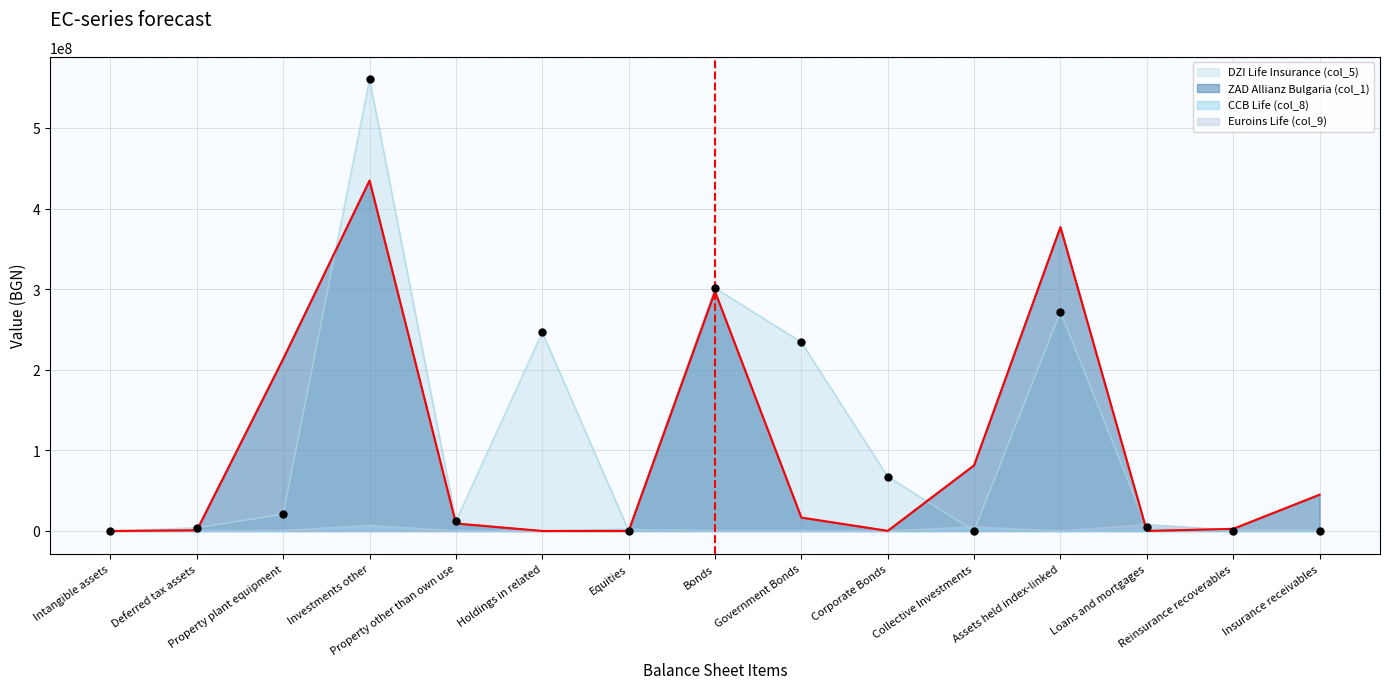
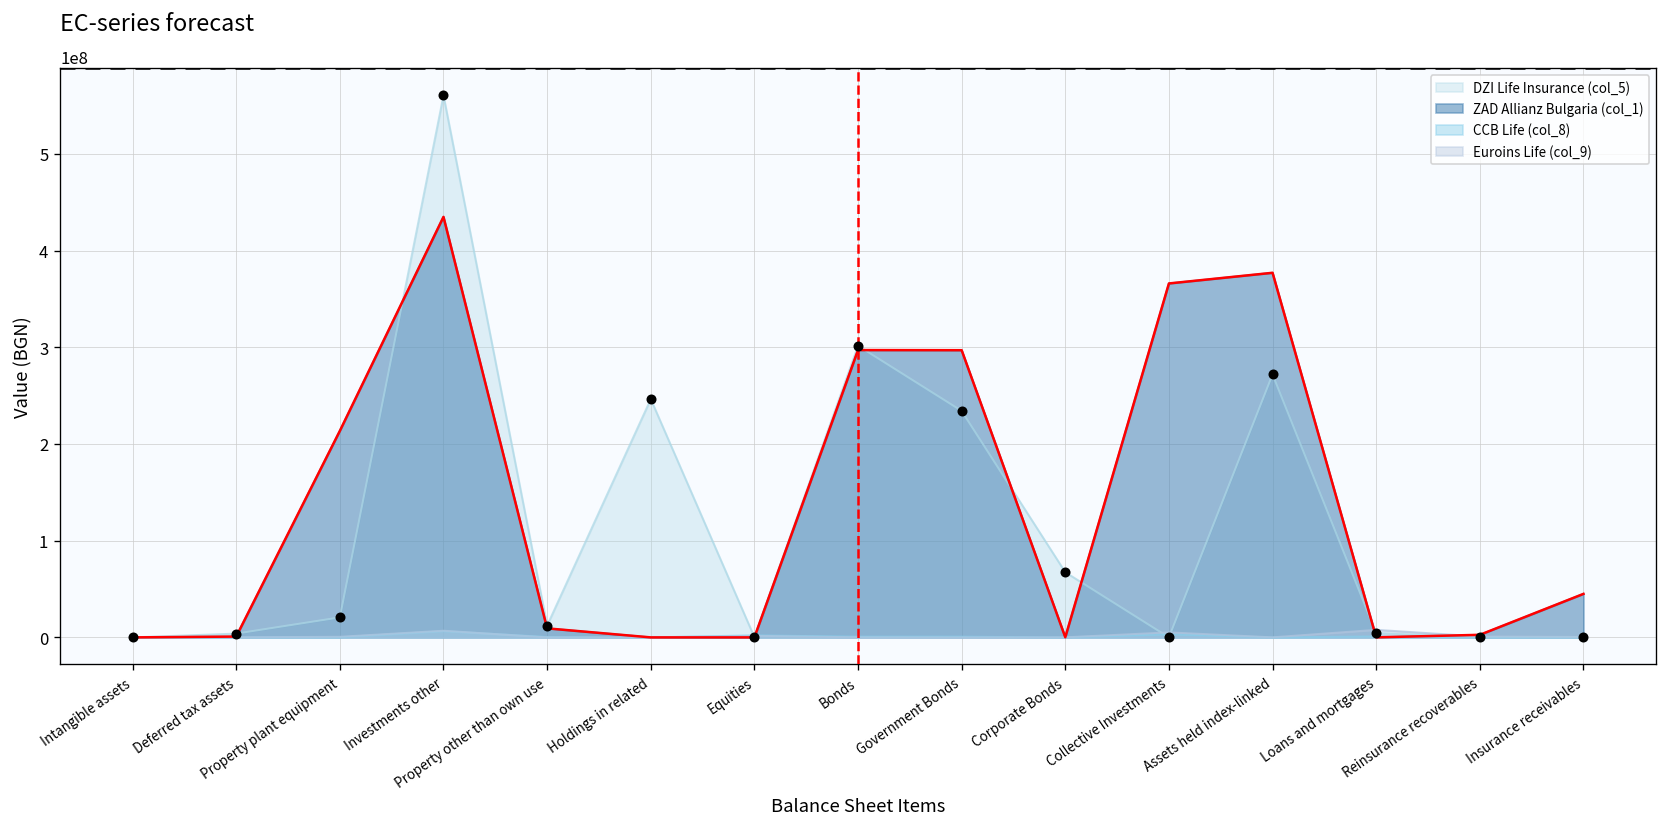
  {
    "ZAD Allianz Bulgaria (col_1)": {
      "Property plant equipment": 210000000,
      "Investments other": 430000000,
      "Bonds": 300000000,
-     "Government Bonds": 20000000,
-     "Collective Investments": 80000000,
+     "Government Bonds": 300000000,
+     "Collective Investments": 370000000,
      "Assets held index-linked": 380000000,
      "Insurance receivables": 40000000
    }
  }
